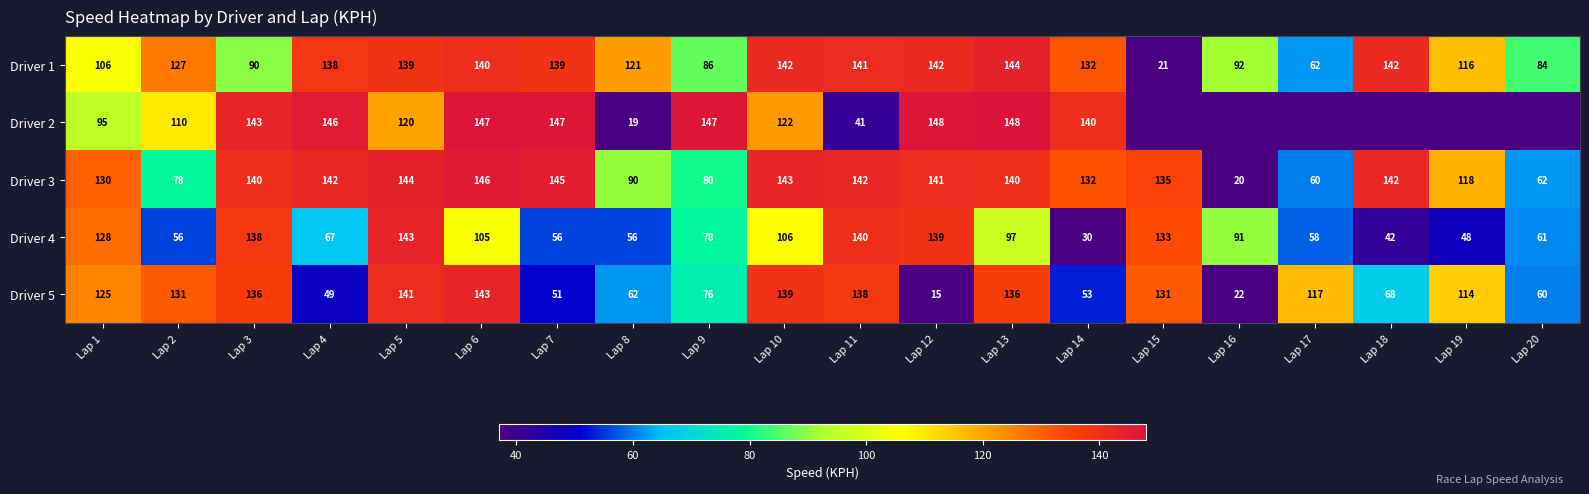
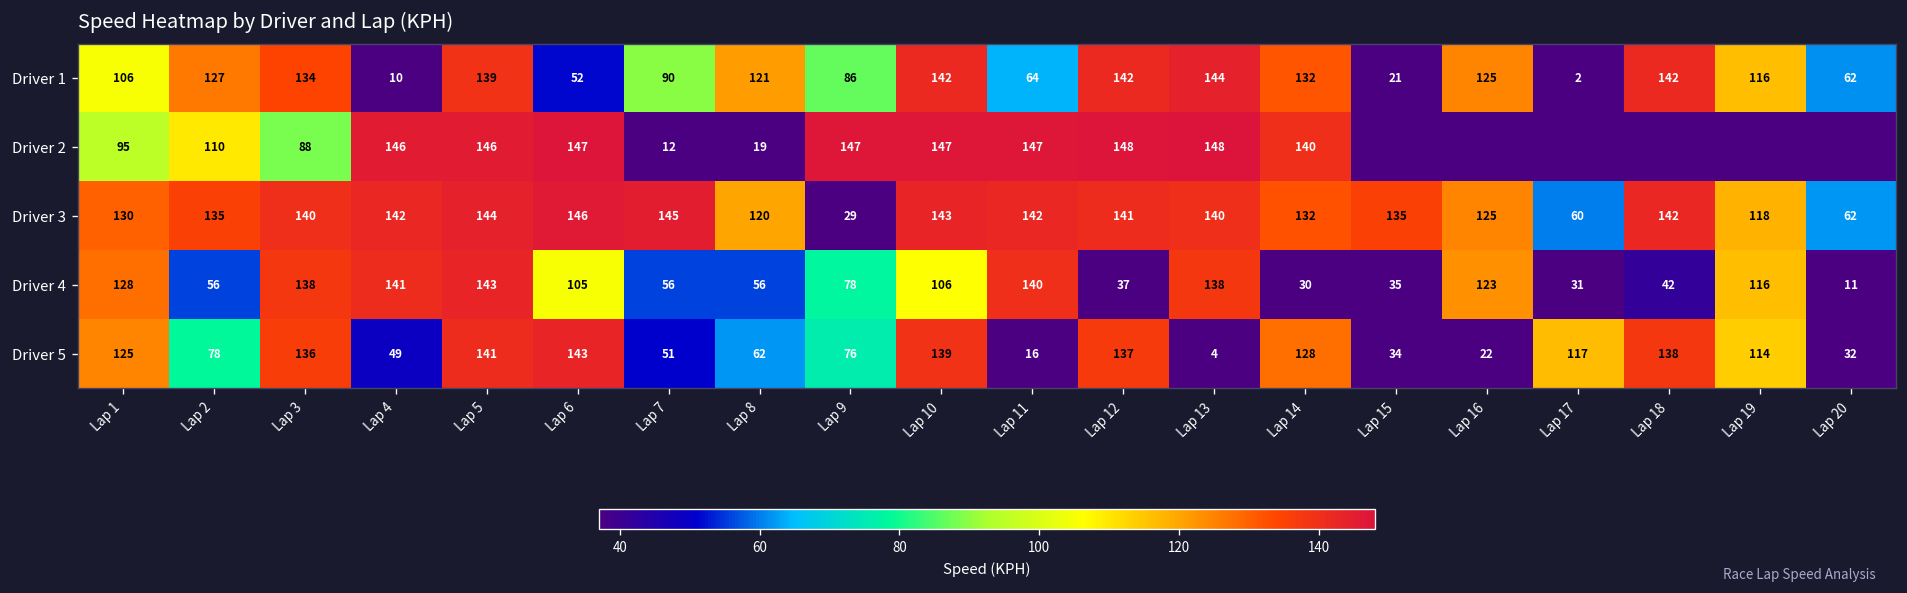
  {
    "Driver 1": {
      "Lap 1": 106,
      "Lap 2": 127,
-     "Lap 3": 90,
-     "Lap 4": 138,
+     "Lap 3": 134,
+     "Lap 4": 10,
      "Lap 5": 139,
-     "Lap 6": 140,
-     "Lap 7": 139,
+     "Lap 6": 52,
+     "Lap 7": 90,
      "Lap 8": 121,
      "Lap 9": 86,
      "Lap 10": 142,
-     "Lap 11": 141,
+     "Lap 11": 64,
      "Lap 12": 142,
      "Lap 13": 144,
      "Lap 14": 132,
      "Lap 15": 21,
-     "Lap 16": 92,
-     "Lap 17": 62,
+     "Lap 16": 125,
+     "Lap 17": 2,
      "Lap 18": 142,
      "Lap 19": 116,
-     "Lap 20": 84
+     "Lap 20": 62
    },
    "Driver 2": {
      "Lap 1": 95,
      "Lap 2": 110,
-     "Lap 3": 143,
+     "Lap 3": 88,
      "Lap 4": 146,
-     "Lap 5": 120,
+     "Lap 5": 146,
      "Lap 6": 147,
-     "Lap 7": 147,
+     "Lap 7": 12,
      "Lap 8": 19,
      "Lap 9": 147,
-     "Lap 10": 122,
-     "Lap 11": 41,
+     "Lap 10": 147,
+     "Lap 11": 147,
      "Lap 12": 148,
      "Lap 13": 148,
      "Lap 14": 140
    },
    "Driver 3": {
      "Lap 1": 130,
-     "Lap 2": 78,
+     "Lap 2": 135,
      "Lap 3": 140,
      "Lap 4": 142,
      "Lap 5": 144,
      "Lap 6": 146,
      "Lap 7": 145,
-     "Lap 8": 90,
-     "Lap 9": 80,
+     "Lap 8": 120,
+     "Lap 9": 29,
      "Lap 10": 143,
      "Lap 11": 142,
      "Lap 12": 141,
      "Lap 13": 140,
      "Lap 14": 132,
      "Lap 15": 135,
-     "Lap 16": 20,
+     "Lap 16": 125,
      "Lap 17": 60,
      "Lap 18": 142,
      "Lap 19": 118,
      "Lap 20": 62
    },
    "Driver 4": {
      "Lap 1": 128,
      "Lap 2": 56,
      "Lap 3": 138,
-     "Lap 4": 67,
+     "Lap 4": 141,
      "Lap 5": 143,
      "Lap 6": 105,
      "Lap 7": 56,
      "Lap 8": 56,
      "Lap 9": 78,
      "Lap 10": 106,
      "Lap 11": 140,
-     "Lap 12": 139,
-     "Lap 13": 97,
+     "Lap 12": 37,
+     "Lap 13": 138,
      "Lap 14": 30,
-     "Lap 15": 133,
-     "Lap 16": 91,
-     "Lap 17": 58,
+     "Lap 15": 35,
+     "Lap 16": 123,
+     "Lap 17": 31,
      "Lap 18": 42,
-     "Lap 19": 48,
-     "Lap 20": 61
+     "Lap 19": 116,
+     "Lap 20": 11
    },
    "Driver 5": {
      "Lap 1": 125,
-     "Lap 2": 131,
+     "Lap 2": 78,
      "Lap 3": 136,
      "Lap 4": 49,
      "Lap 5": 141,
      "Lap 6": 143,
      "Lap 7": 51,
      "Lap 8": 62,
      "Lap 9": 76,
      "Lap 10": 139,
-     "Lap 11": 138,
-     "Lap 12": 15,
-     "Lap 13": 136,
-     "Lap 14": 53,
-     "Lap 15": 131,
+     "Lap 11": 16,
+     "Lap 12": 137,
+     "Lap 13": 4,
+     "Lap 14": 128,
+     "Lap 15": 34,
      "Lap 16": 22,
      "Lap 17": 117,
-     "Lap 18": 68,
+     "Lap 18": 138,
      "Lap 19": 114,
-     "Lap 20": 60
+     "Lap 20": 32
    }
  }
